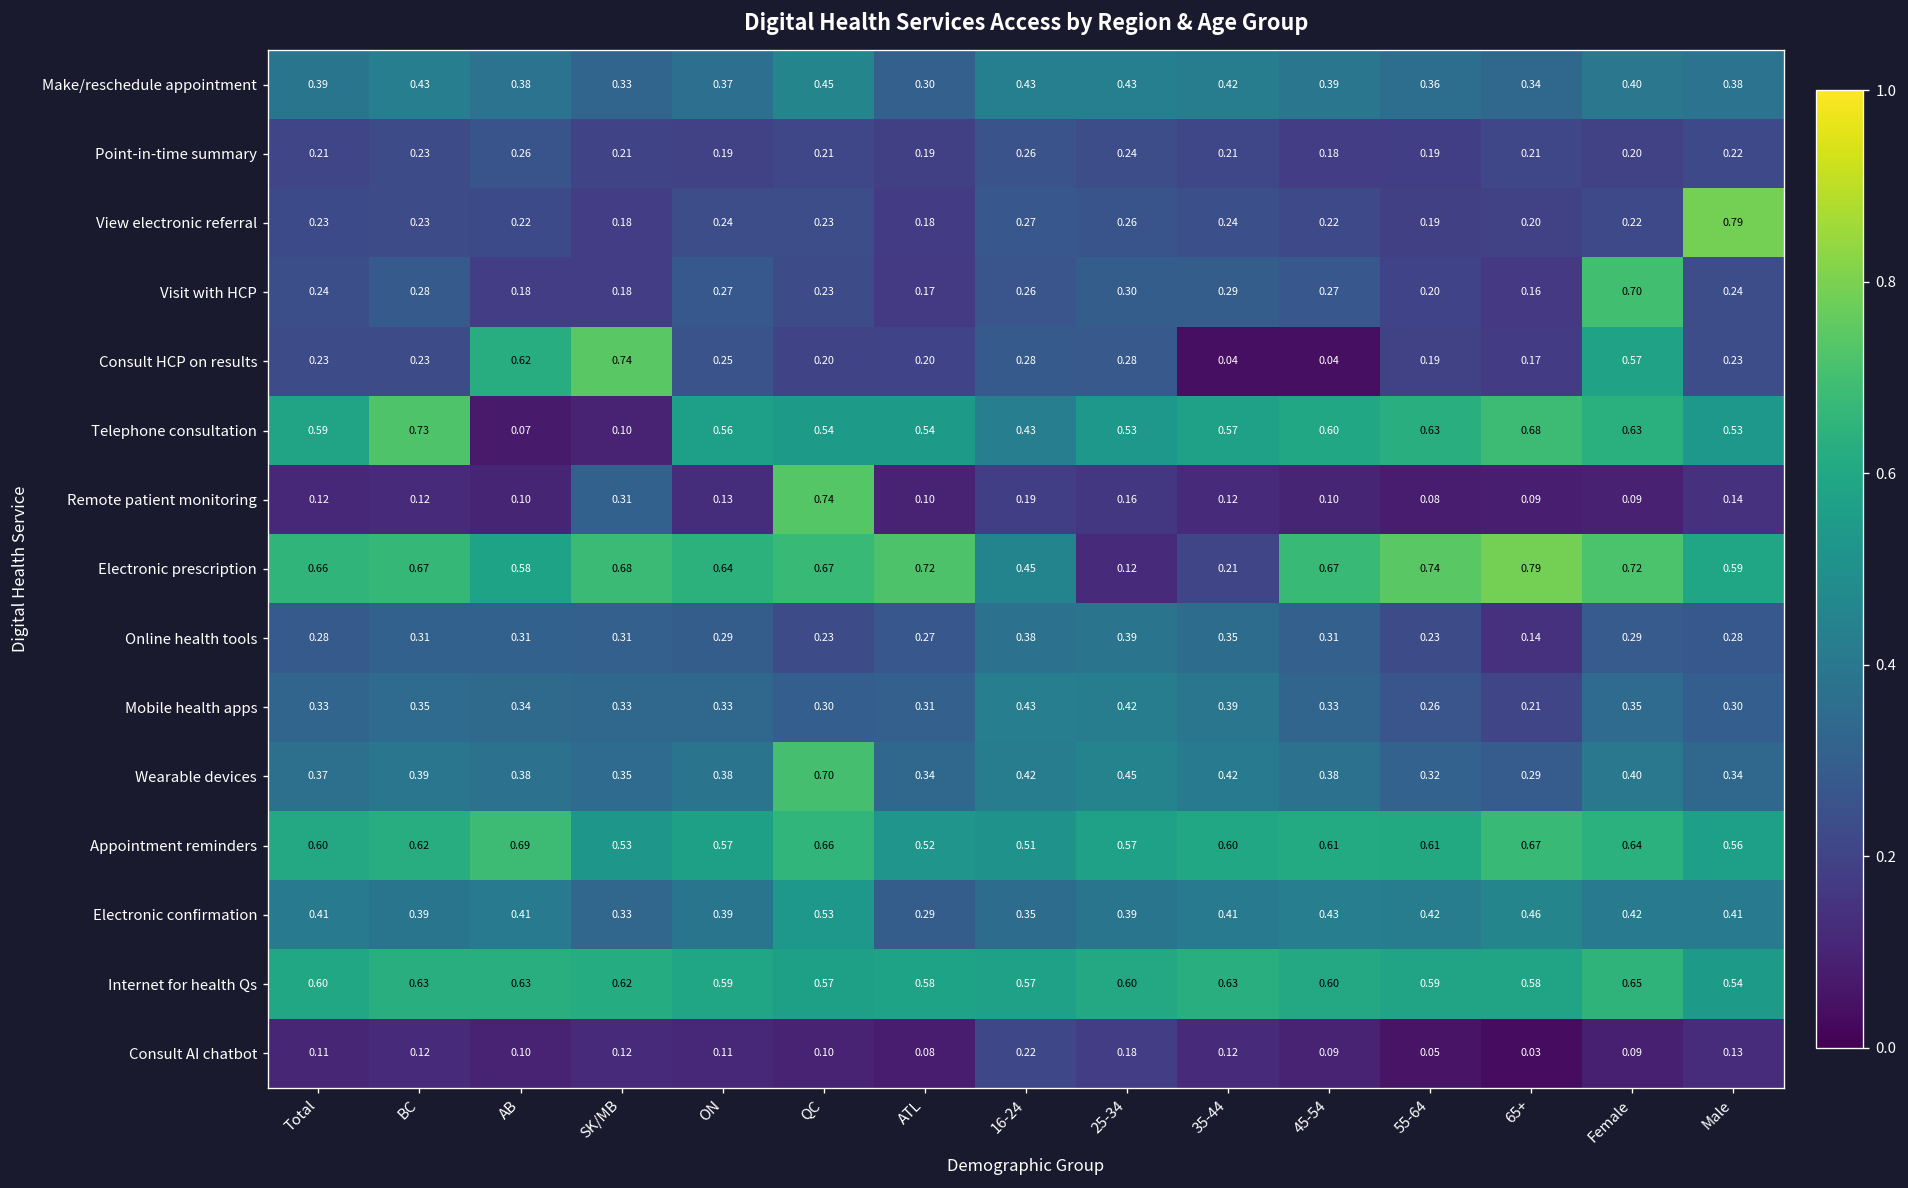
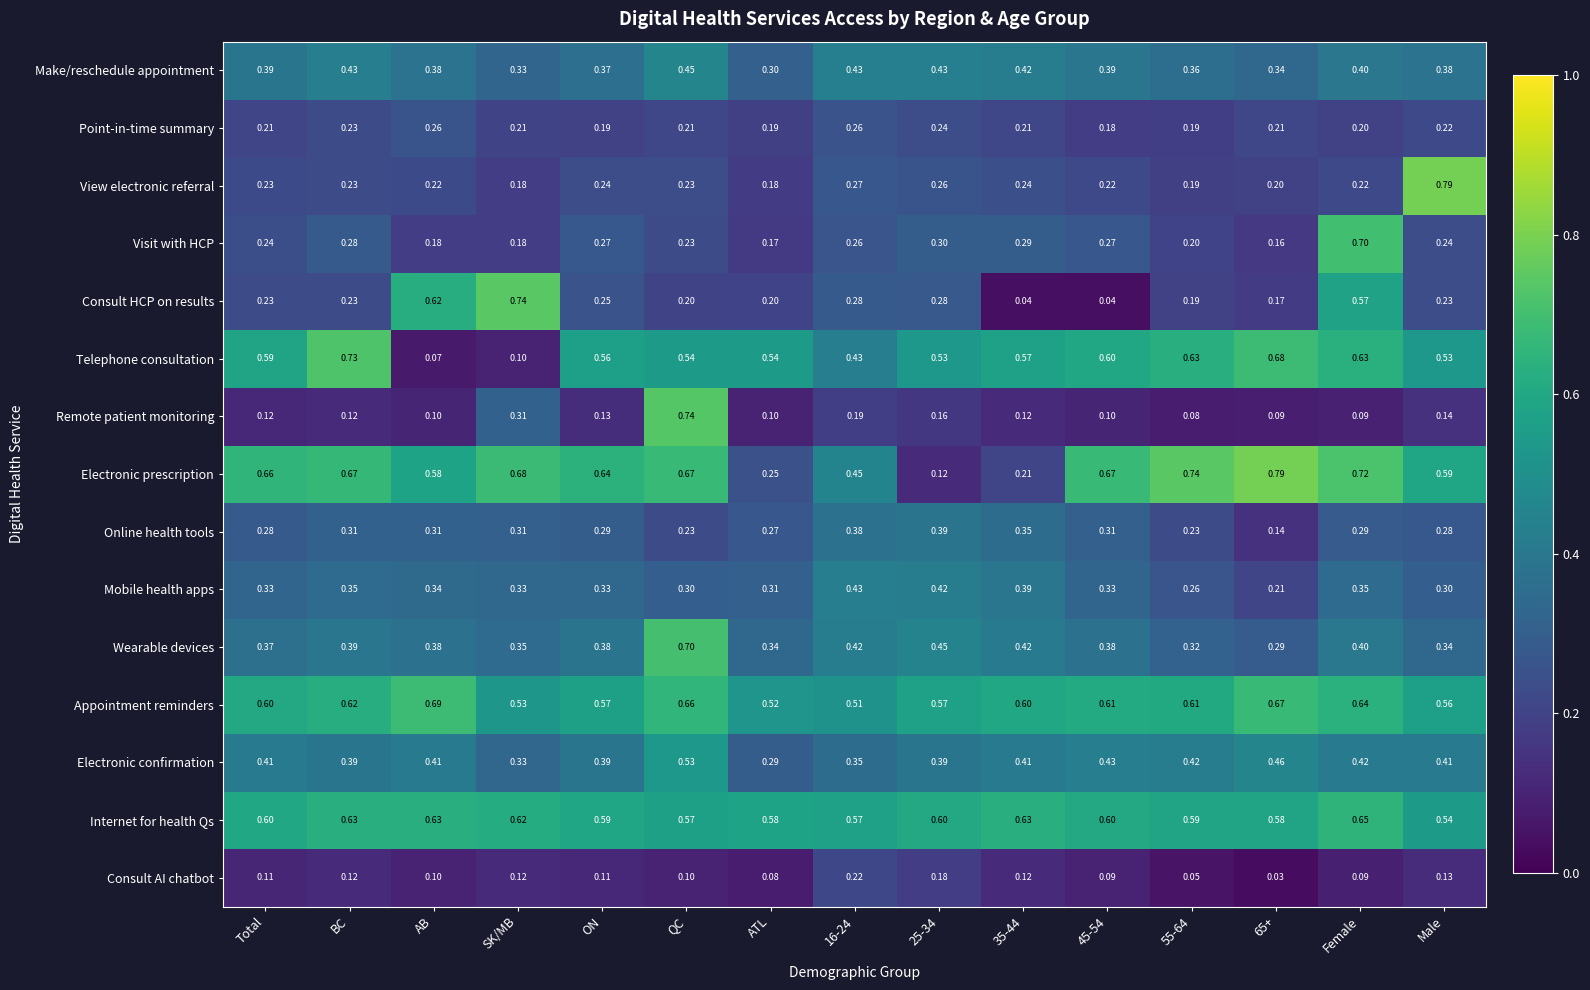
  {
    "Electronic prescription": {
      "Total": 0.66,
      "BC": 0.67,
      "AB": 0.58,
      "SK/MB": 0.68,
      "ON": 0.64,
      "QC": 0.67,
-     "ATL": 0.72,
+     "ATL": 0.25,
      "16-24": 0.45,
      "25-34": 0.12,
      "35-44": 0.21,
      "45-54": 0.67,
      "55-64": 0.74,
      "65+": 0.79,
      "Female": 0.72,
      "Male": 0.59
    }
  }
